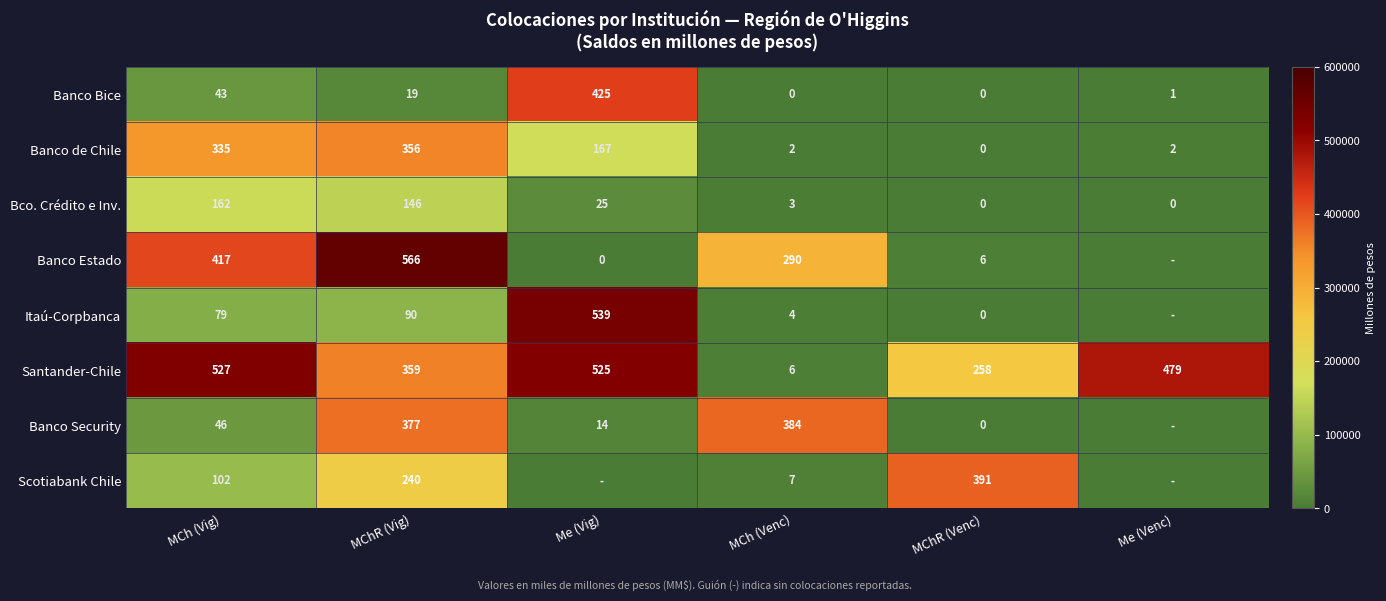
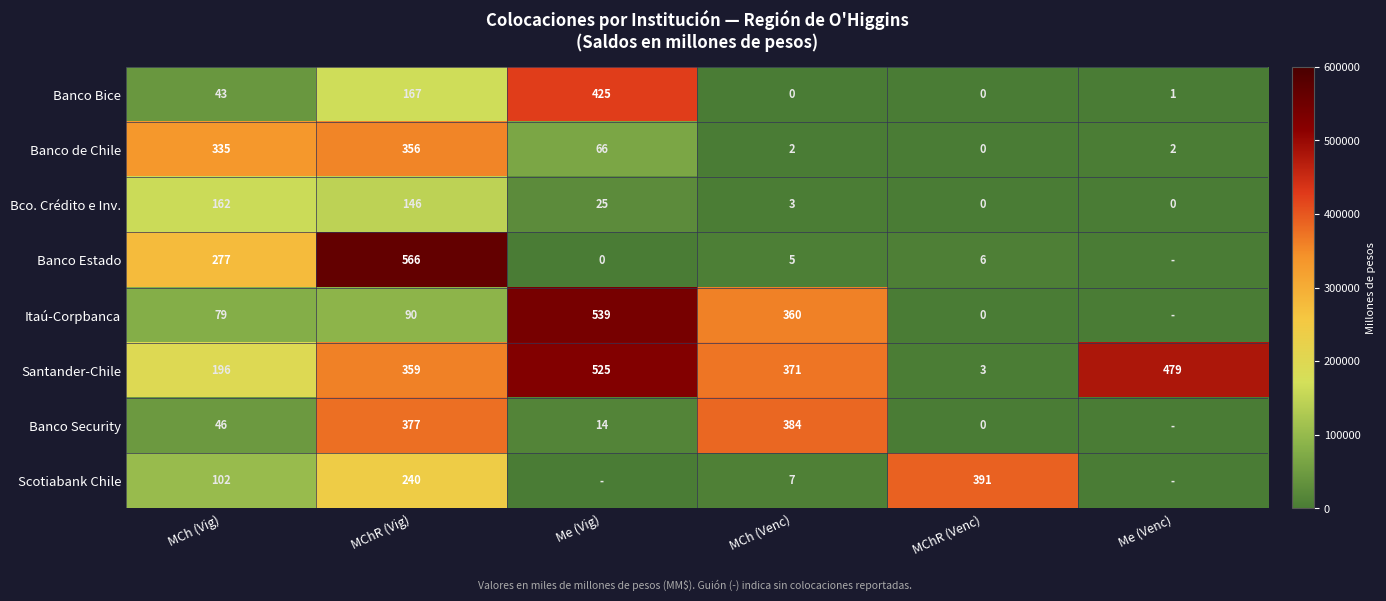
  {
    "Banco Bice": {
      "MCh (Vig)": 43,
-     "MChR (Vig)": 19,
+     "MChR (Vig)": 167,
      "Me (Vig)": 425,
      "MCh (Venc)": 0,
      "MChR (Venc)": 0,
      "Me (Venc)": 1
    },
    "Banco de Chile": {
      "MCh (Vig)": 335,
      "MChR (Vig)": 356,
-     "Me (Vig)": 167,
+     "Me (Vig)": 66,
      "MCh (Venc)": 2,
      "MChR (Venc)": 0,
      "Me (Venc)": 2
    },
    "Bco. Crédito e Inv.": {
      "MCh (Vig)": 162,
      "MChR (Vig)": 146,
      "Me (Vig)": 25,
      "MCh (Venc)": 3,
      "MChR (Venc)": 0,
      "Me (Venc)": 0
    },
    "Banco Estado": {
-     "MCh (Vig)": 417,
+     "MCh (Vig)": 277,
      "MChR (Vig)": 566,
      "Me (Vig)": 0,
-     "MCh (Venc)": 290,
+     "MCh (Venc)": 5,
      "MChR (Venc)": 6
    },
    "Itaú-Corpbanca": {
      "MCh (Vig)": 79,
      "MChR (Vig)": 90,
      "Me (Vig)": 539,
-     "MCh (Venc)": 4,
+     "MCh (Venc)": 360,
      "MChR (Venc)": 0
    },
    "Santander-Chile": {
-     "MCh (Vig)": 527,
+     "MCh (Vig)": 196,
      "MChR (Vig)": 359,
      "Me (Vig)": 525,
-     "MCh (Venc)": 6,
-     "MChR (Venc)": 258,
+     "MCh (Venc)": 371,
+     "MChR (Venc)": 3,
      "Me (Venc)": 479
    },
    "Banco Security": {
      "MCh (Vig)": 46,
      "MChR (Vig)": 377,
      "Me (Vig)": 14,
      "MCh (Venc)": 384,
      "MChR (Venc)": 0
    },
    "Scotiabank Chile": {
      "MCh (Vig)": 102,
      "MChR (Vig)": 240,
      "MCh (Venc)": 7,
      "MChR (Venc)": 391
    }
  }
